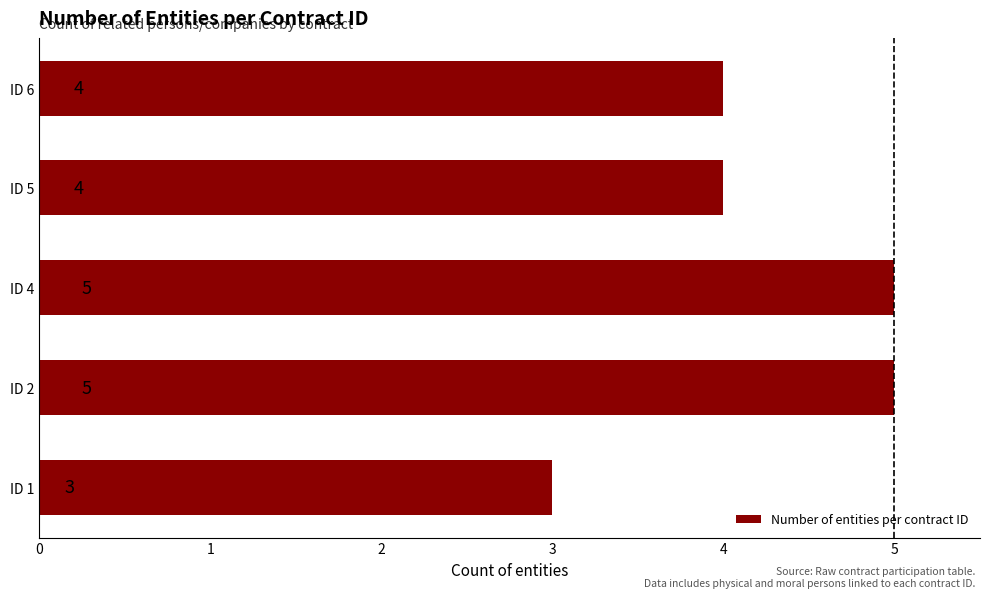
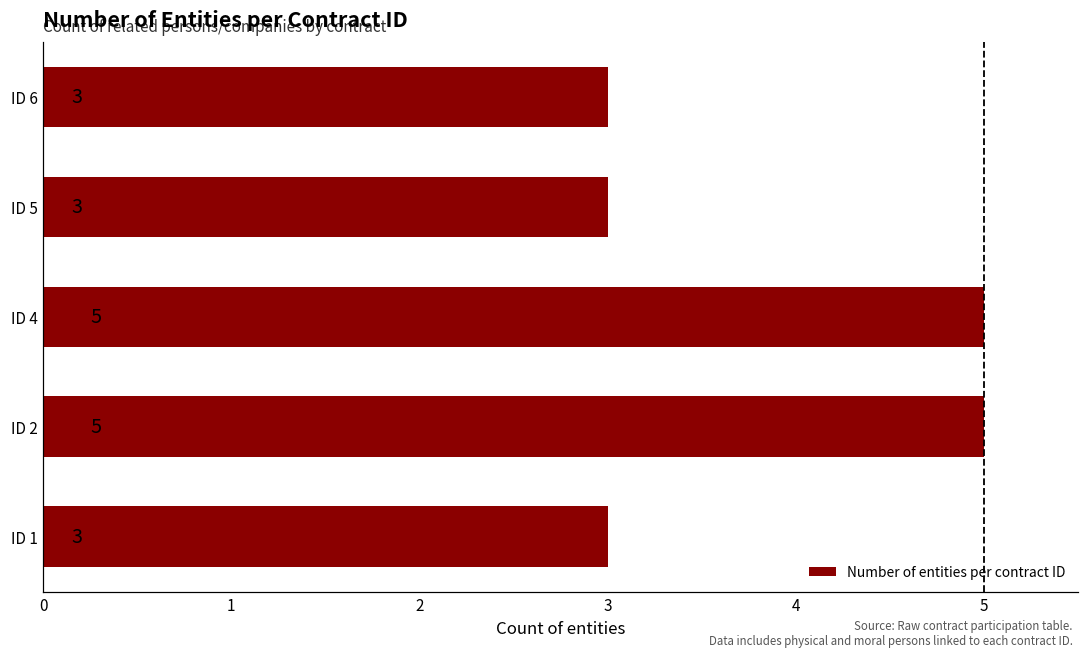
  {
-   "ID 6": 4,
-   "ID 5": 4,
+   "ID 6": 3,
+   "ID 5": 3,
    "ID 4": 5,
    "ID 2": 5,
    "ID 1": 3
  }
